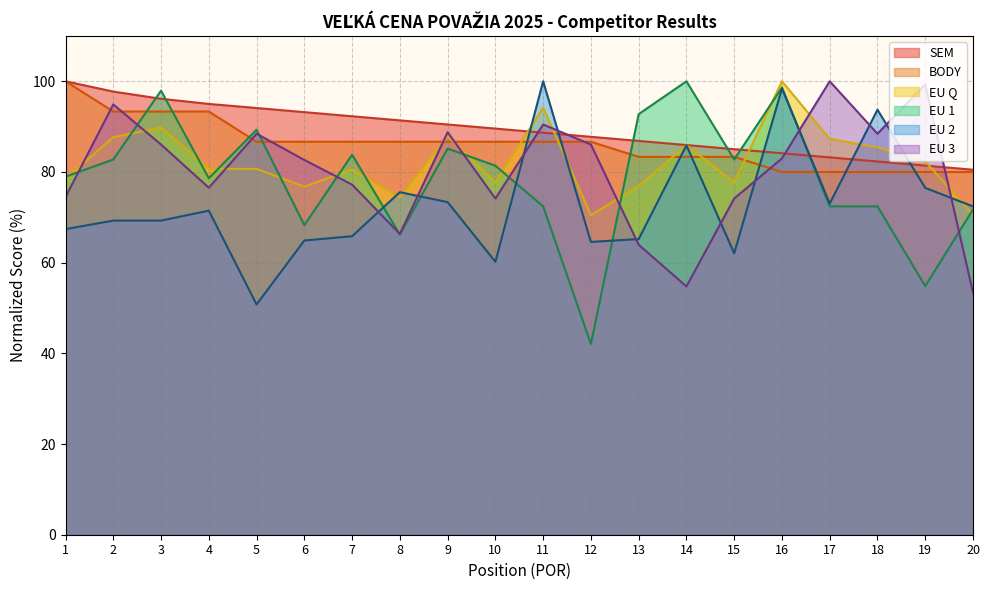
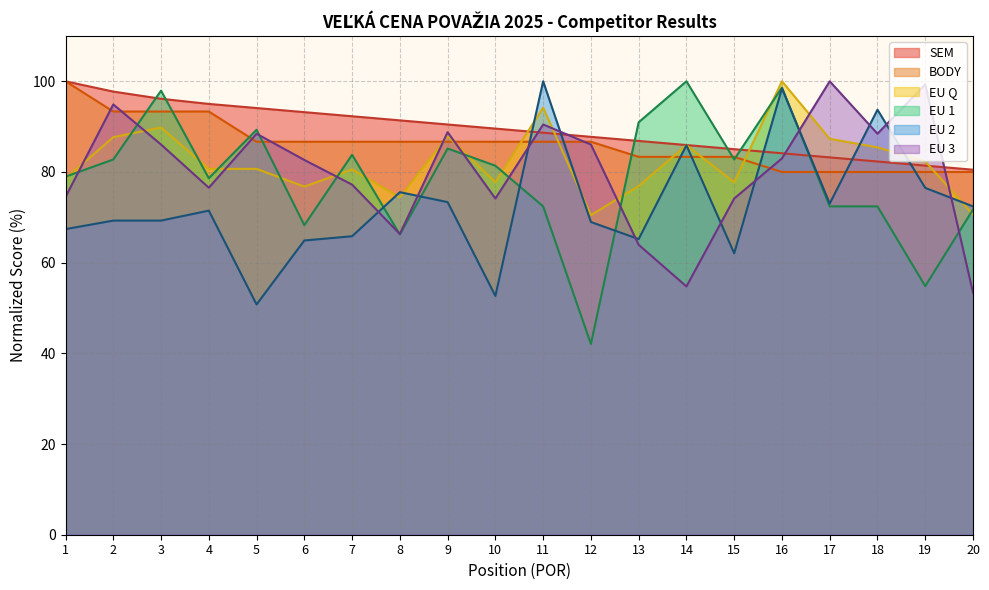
  {
    "EU 1": {
      "2": 83,
      "3": 98,
      "4": 79,
      "5": 89,
      "6": 68,
      "7": 84,
      "9": 85,
      "10": 81,
      "11": 72,
      "12": 42,
-     "13": 93,
+     "13": 91,
      "14": 100,
      "15": 83,
      "17": 72,
      "18": 72,
      "19": 55,
      "20": 72
    },
    "EU 2": {
      "1": 67,
      "2": 69,
      "3": 69,
      "4": 71,
      "5": 51,
      "6": 65,
      "7": 66,
      "8": 76,
      "9": 73,
-     "10": 60,
+     "10": 53,
      "11": 100,
-     "12": 65,
+     "12": 69,
      "13": 65,
      "15": 62,
      "17": 73,
      "18": 94,
      "19": 76,
      "20": 72
    },
    "EU 3": {
      "1": 74,
      "2": 95,
      "3": 86,
      "4": 77,
      "5": 88,
      "6": 83,
      "7": 77,
      "9": 89,
      "10": 74,
      "11": 90,
      "12": 86,
      "13": 64,
      "14": 55,
      "15": 74,
      "16": 83,
      "17": 100,
      "18": 88,
      "20": 53
    }
  }
